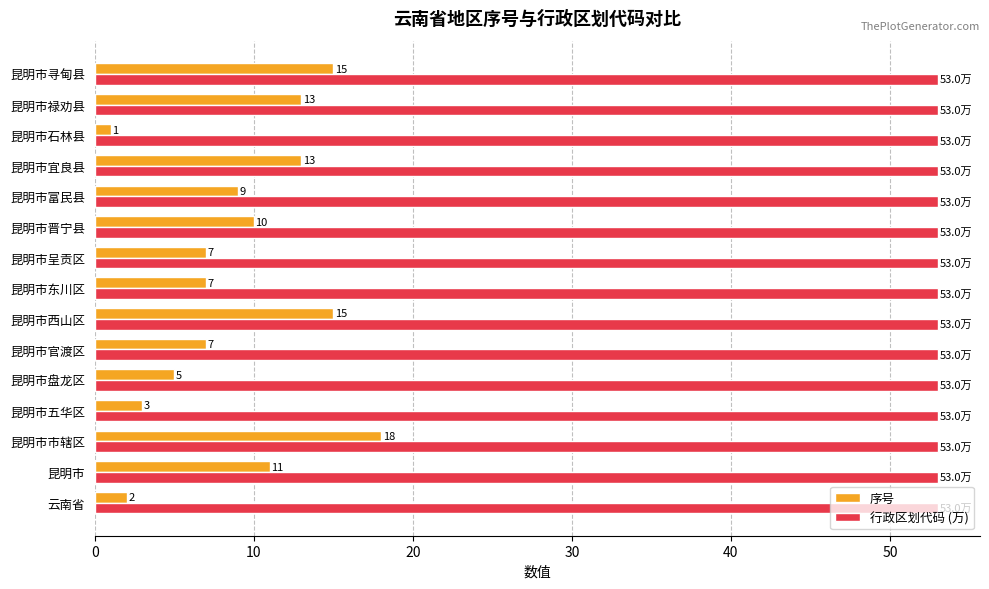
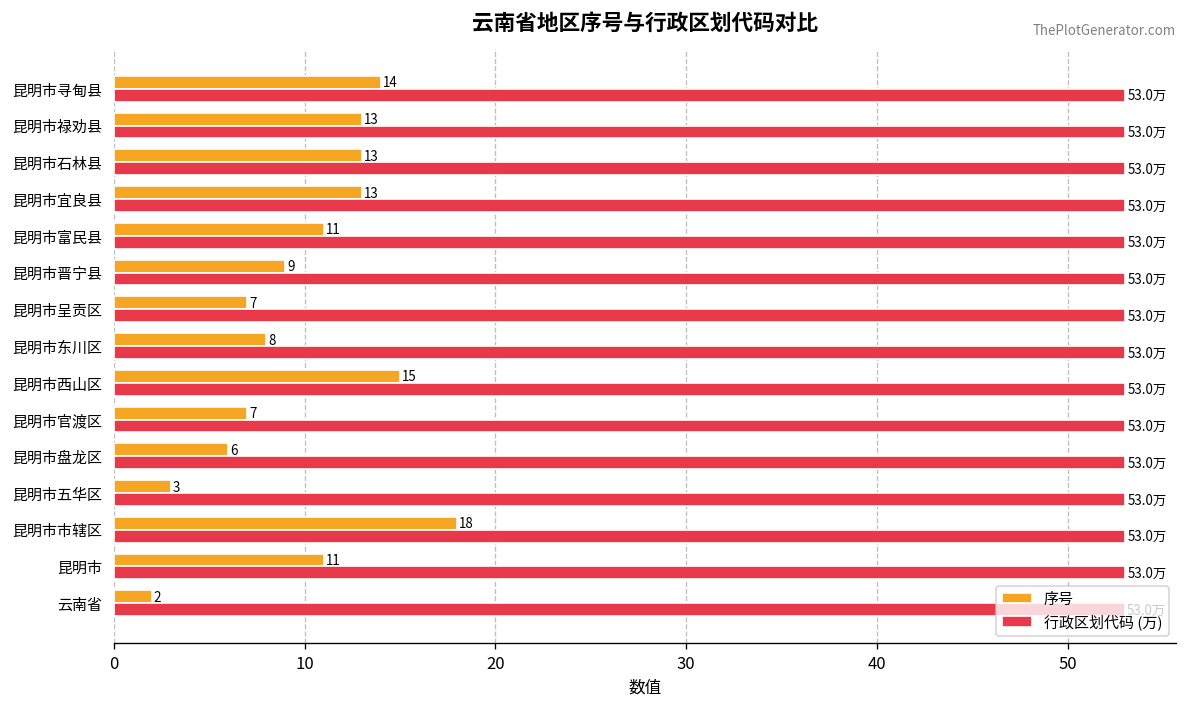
  {
    "序号": {
-     "昆明市寻甸县": "15",
+     "昆明市寻甸县": "14",
      "昆明市禄劝县": "13",
-     "昆明市石林县": "1",
+     "昆明市石林县": "13",
      "昆明市宜良县": "13",
-     "昆明市富民县": "9",
-     "昆明市晋宁县": "10",
+     "昆明市富民县": "11",
+     "昆明市晋宁县": "9",
      "昆明市呈贡区": "7",
-     "昆明市东川区": "7",
+     "昆明市东川区": "8",
      "昆明市西山区": "15",
      "昆明市官渡区": "7",
-     "昆明市盘龙区": "5",
+     "昆明市盘龙区": "6",
      "昆明市五华区": "3",
      "昆明市市辖区": "18",
      "昆明市": "11",
      "云南省": "2"
    },
    "行政区划代码 (万)": {
      "昆明市寻甸县": "53.0万",
      "昆明市禄劝县": "53.0万",
      "昆明市石林县": "53.0万",
      "昆明市宜良县": "53.0万",
      "昆明市富民县": "53.0万",
      "昆明市晋宁县": "53.0万",
      "昆明市呈贡区": "53.0万",
      "昆明市东川区": "53.0万",
      "昆明市西山区": "53.0万",
      "昆明市官渡区": "53.0万",
      "昆明市盘龙区": "53.0万",
      "昆明市五华区": "53.0万",
      "昆明市市辖区": "53.0万",
      "昆明市": "53.0万"
    }
  }
